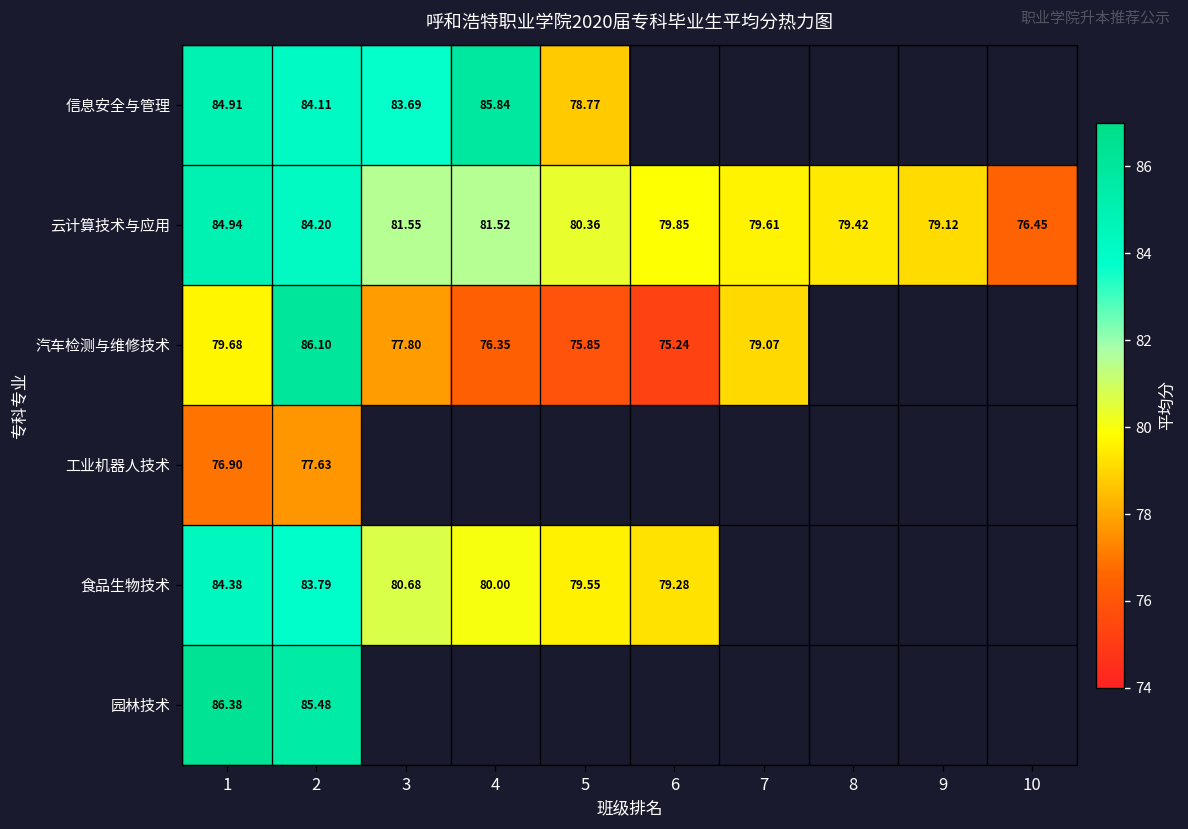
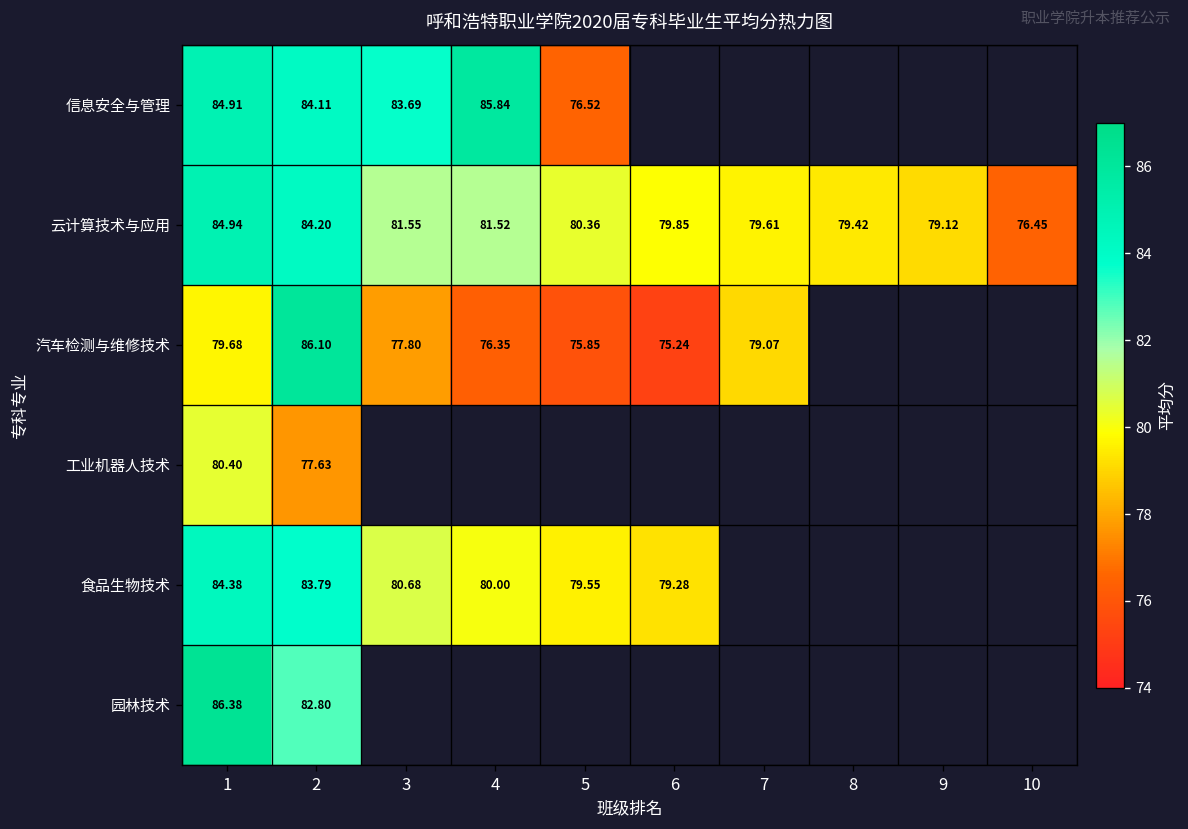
  {
    "信息安全与管理": {
      "1": 84.91,
      "2": 84.11,
      "3": 83.69,
      "4": 85.84,
-     "5": 78.77
+     "5": 76.52
    },
    "云计算技术与应用": {
      "1": 84.94,
      "2": 84.20,
      "3": 81.55,
      "4": 81.52,
      "5": 80.36,
      "6": 79.85,
      "7": 79.61,
      "8": 79.42,
      "9": 79.12,
      "10": 76.45
    },
    "汽车检测与维修技术": {
      "1": 79.68,
      "2": 86.10,
      "3": 77.80,
      "4": 76.35,
      "5": 75.85,
      "6": 75.24,
      "7": 79.07
    },
    "工业机器人技术": {
-     "1": 76.90,
+     "1": 80.40,
      "2": 77.63
    },
    "食品生物技术": {
      "1": 84.38,
      "2": 83.79,
      "3": 80.68,
      "4": 80.00,
      "5": 79.55,
      "6": 79.28
    },
    "园林技术": {
      "1": 86.38,
-     "2": 85.48
+     "2": 82.80
    }
  }
